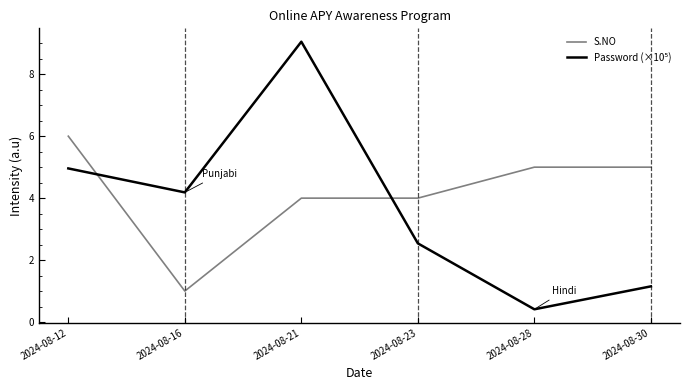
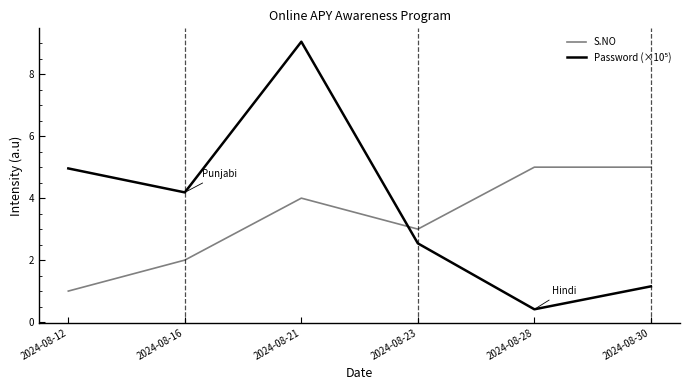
  {
    "S.NO": {
-     "2024-08-12": 6,
-     "2024-08-16": 1,
+     "2024-08-12": 1,
+     "2024-08-16": 2,
      "2024-08-21": 4,
-     "2024-08-23": 4,
+     "2024-08-23": 3,
      "2024-08-28": 5,
      "2024-08-30": 5
    },
    "Password (×10⁵)": {
      "2024-08-12": 5,
      "2024-08-16": 4.2,
      "2024-08-21": 9,
      "2024-08-23": 2.5,
      "2024-08-28": 0.4,
      "2024-08-30": 1.2
    }
  }
